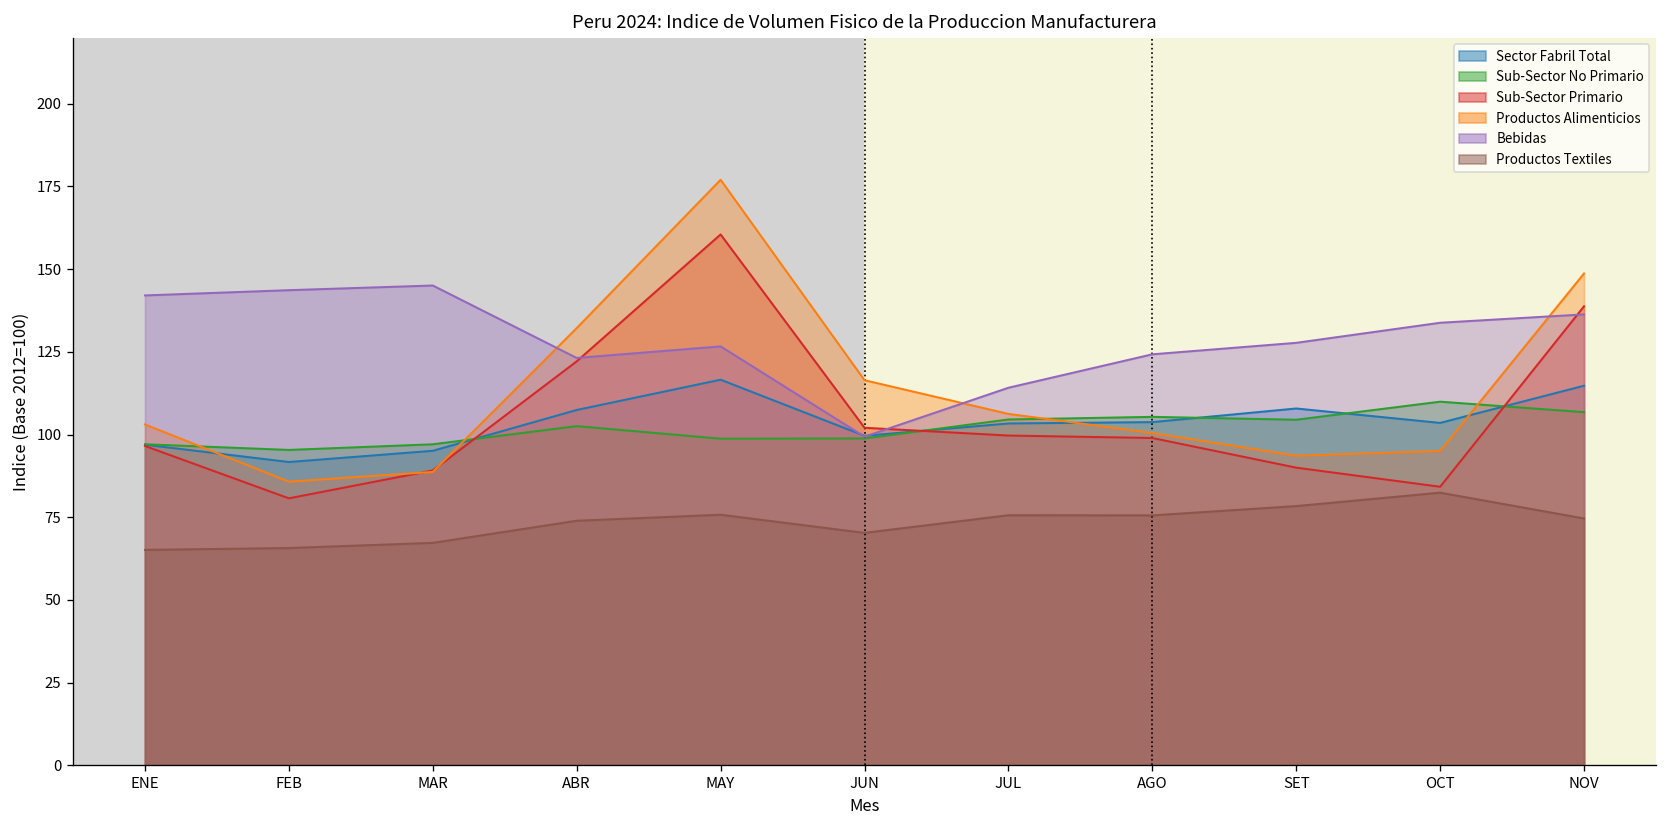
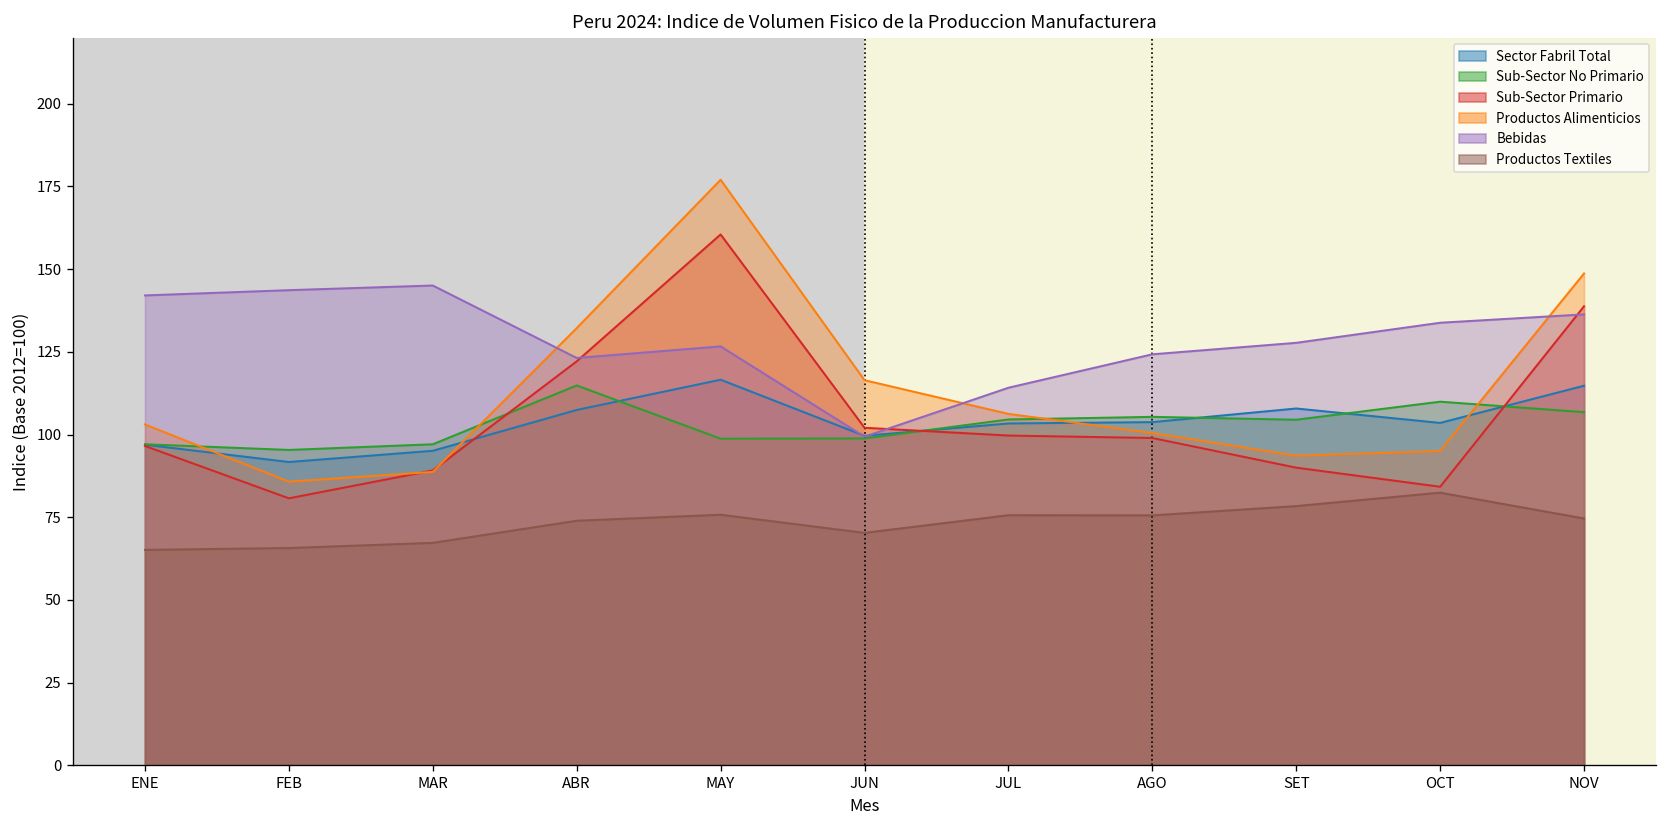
  {
    "Sector Fabril Total": {
      "FEB": 92,
      "MAR": 95,
      "ABR": 107,
      "MAY": 117,
      "JUL": 103,
      "AGO": 104,
      "SET": 108,
      "OCT": 104,
      "NOV": 115
    },
    "Sub-Sector No Primario": {
      "FEB": 95,
      "MAR": 97,
-     "ABR": 103,
+     "ABR": 115,
      "MAY": 99,
      "JUL": 105,
      "AGO": 105,
      "SET": 104,
      "OCT": 110,
      "NOV": 107
    },
    "Bebidas": {
      "ENE": 142,
      "FEB": 144,
      "MAR": 145,
      "ABR": 123,
      "MAY": 127,
      "JUL": 114,
      "AGO": 124,
      "SET": 128,
      "OCT": 134,
      "NOV": 136
    }
  }
